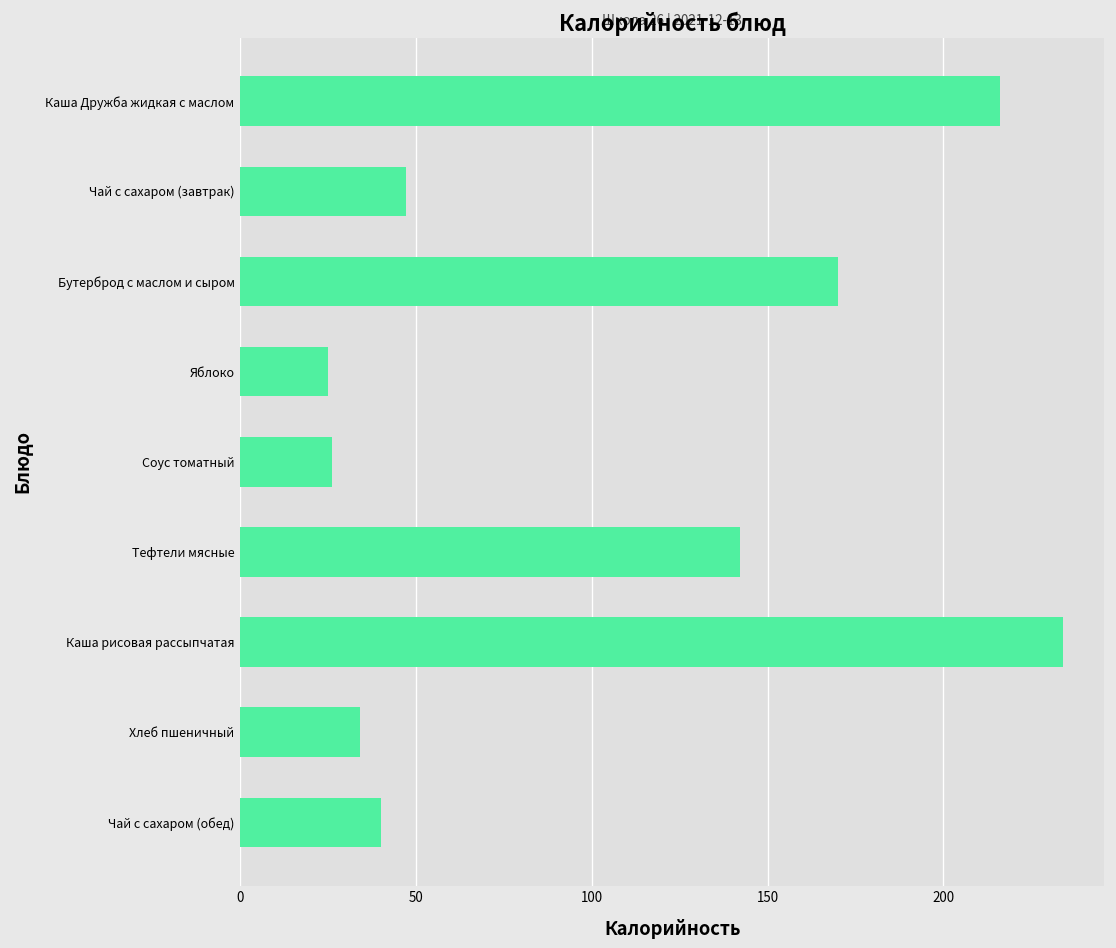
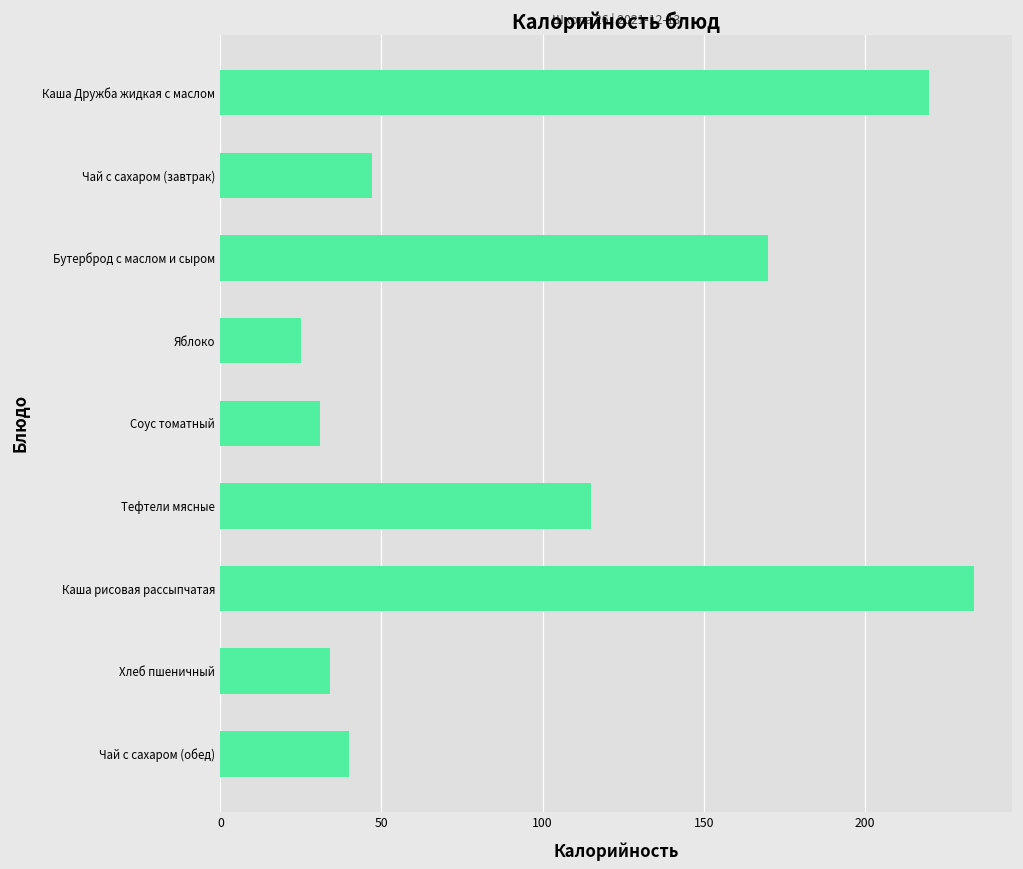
  {
-   "Каша Дружба жидкая с маслом": 216,
+   "Каша Дружба жидкая с маслом": 220,
    "Чай с сахаром (завтрак)": 47,
    "Бутерброд с маслом и сыром": 170,
    "Яблоко": 25,
-   "Соус томатный": 26,
-   "Тефтели мясные": 142,
+   "Соус томатный": 31,
+   "Тефтели мясные": 115,
    "Каша рисовая рассыпчатая": 234,
    "Хлеб пшеничный": 34,
    "Чай с сахаром (обед)": 40
  }
